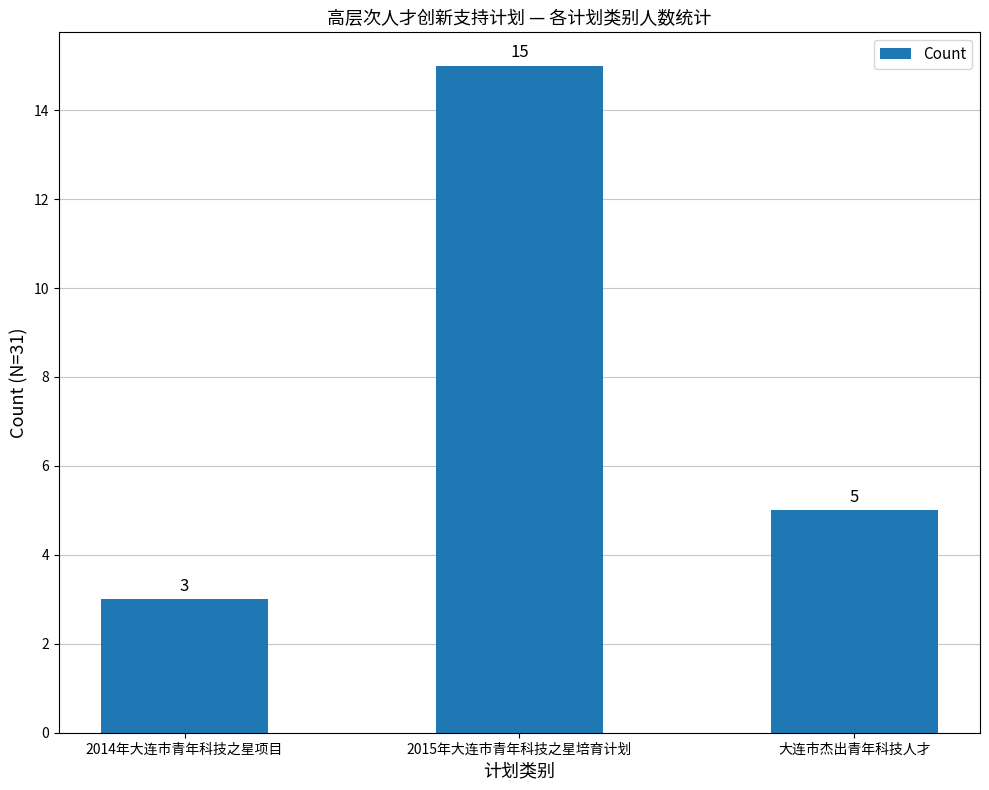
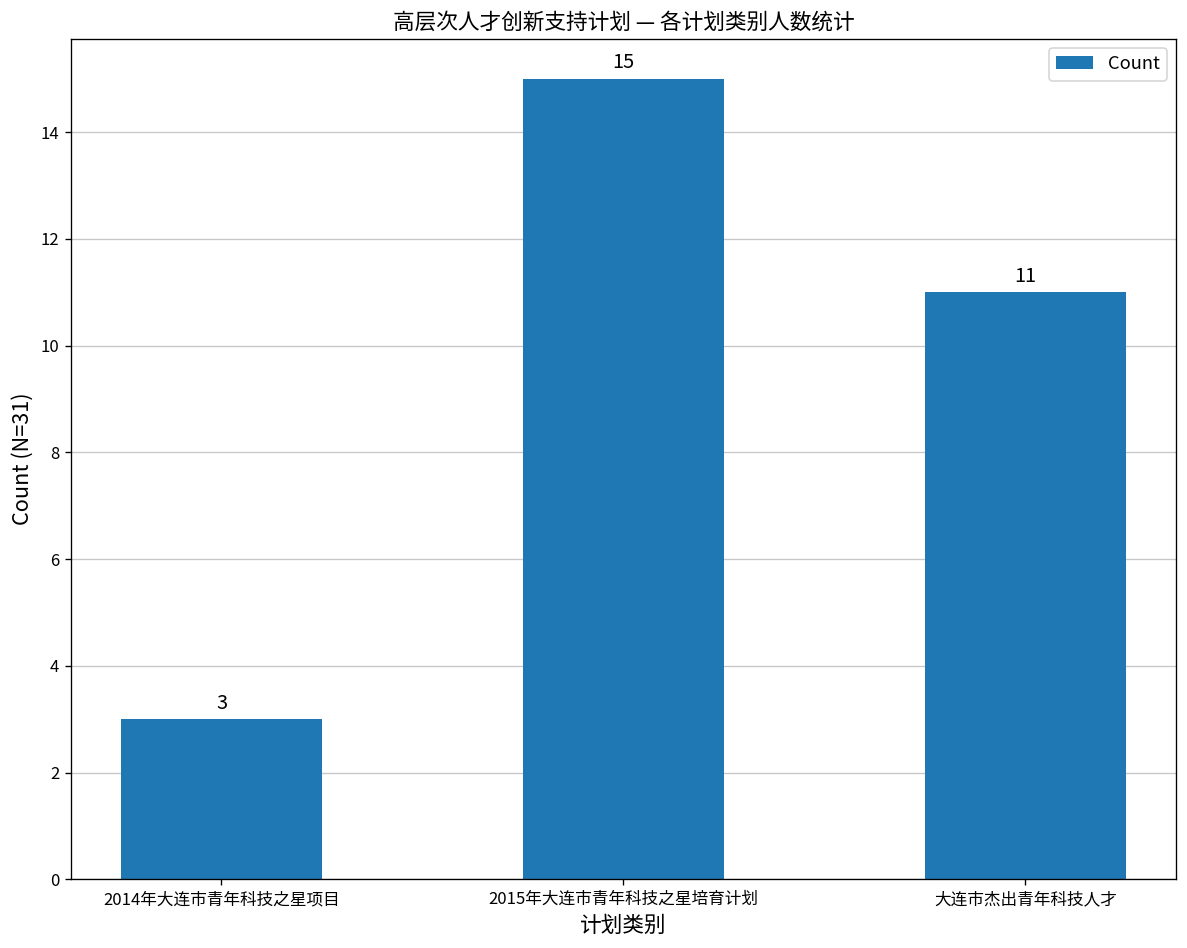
  {
    "2014年大连市青年科技之星项目": 3,
    "2015年大连市青年科技之星培育计划": 15,
-   "大连市杰出青年科技人才": 5
+   "大连市杰出青年科技人才": 11
  }
